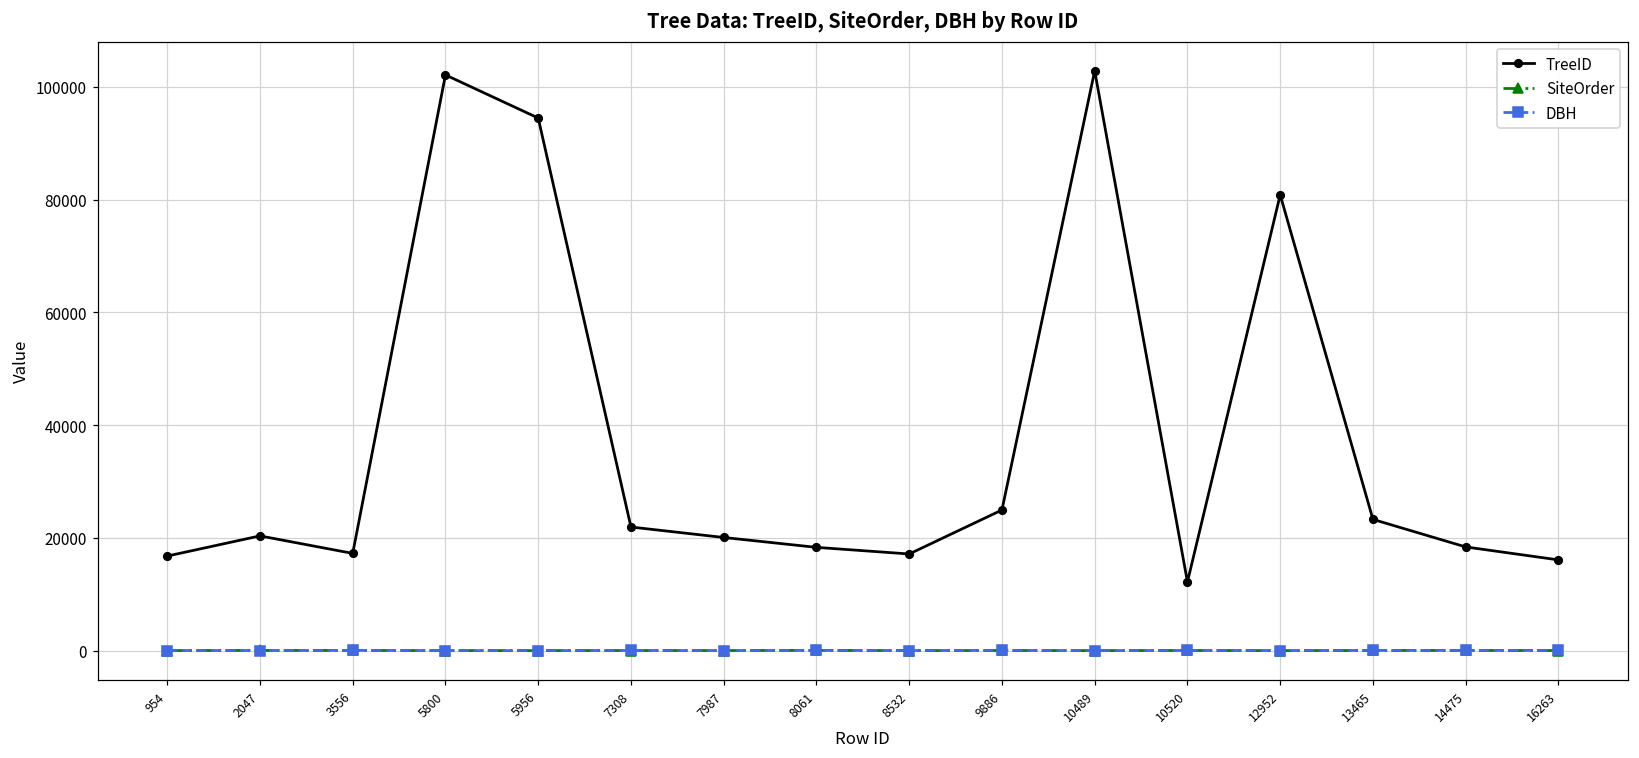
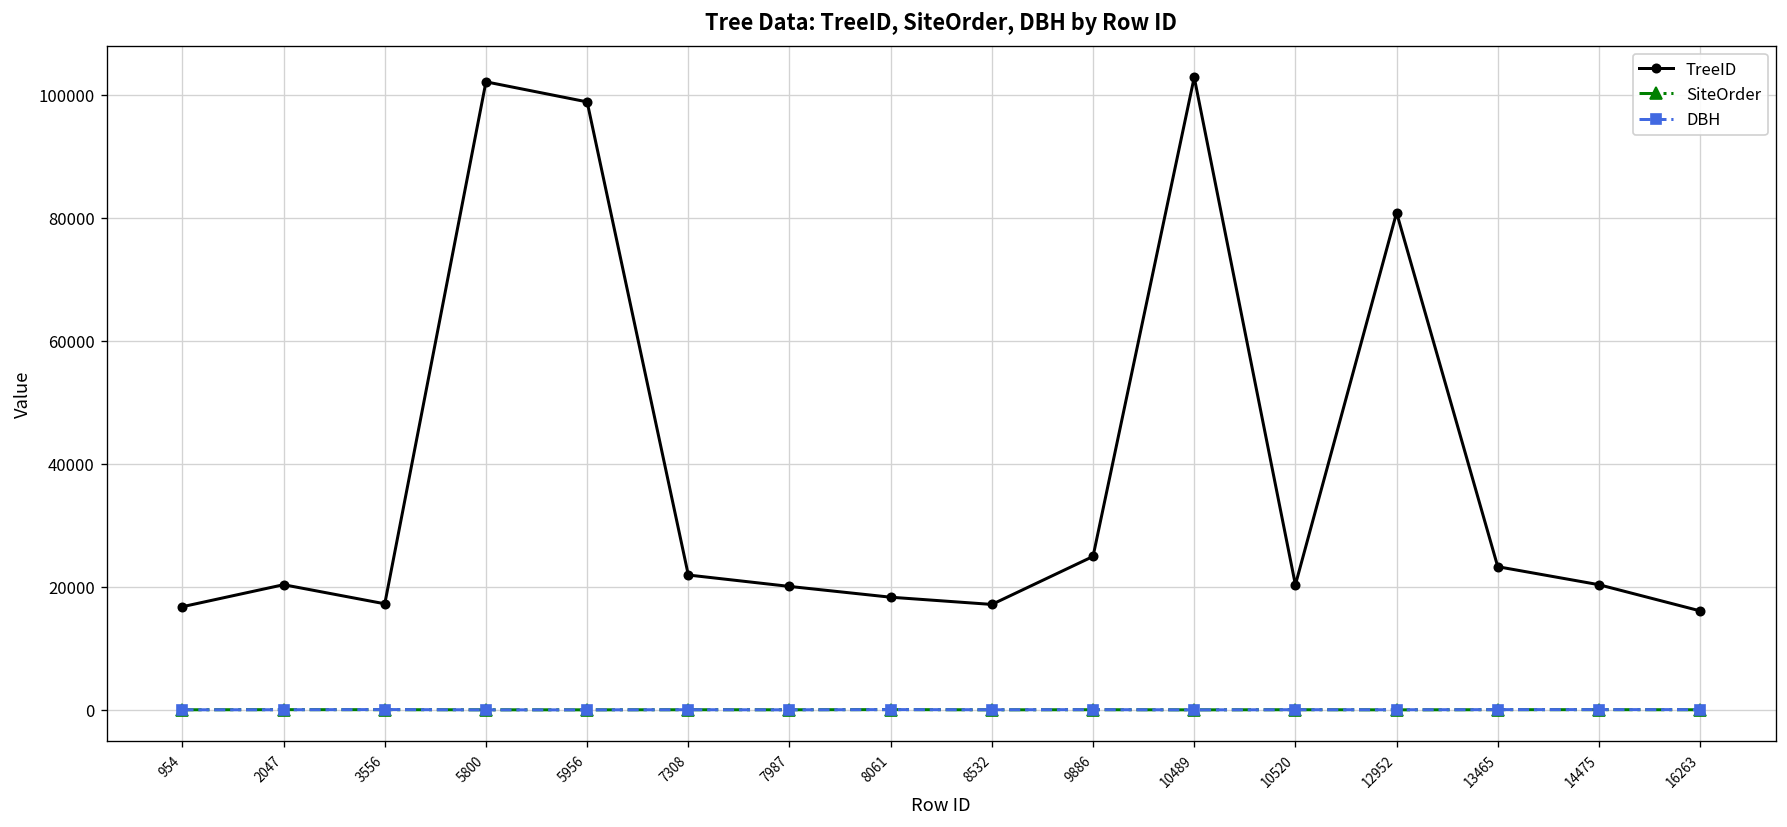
  {
    "TreeID": {
      "954": 17000,
      "2047": 20000,
      "3556": 17000,
      "5800": 102000,
-     "5956": 94000,
+     "5956": 99000,
      "7308": 22000,
      "7987": 20000,
      "8061": 18000,
      "8532": 17000,
      "9886": 25000,
      "10489": 103000,
-     "10520": 12000,
+     "10520": 20000,
      "12952": 81000,
      "13465": 23000,
-     "14475": 18000,
+     "14475": 20000,
      "16263": 16000
    },
    "DBH": {
      "954": 0,
      "2047": 0,
      "3556": 0,
      "5800": 0,
      "5956": 0,
      "7308": 0,
      "7987": 0,
      "8061": 0,
      "8532": 0,
      "9886": 0,
      "10489": 0,
      "10520": 0,
      "12952": 0,
      "13465": 0,
      "14475": 0,
      "16263": 0
    }
  }
